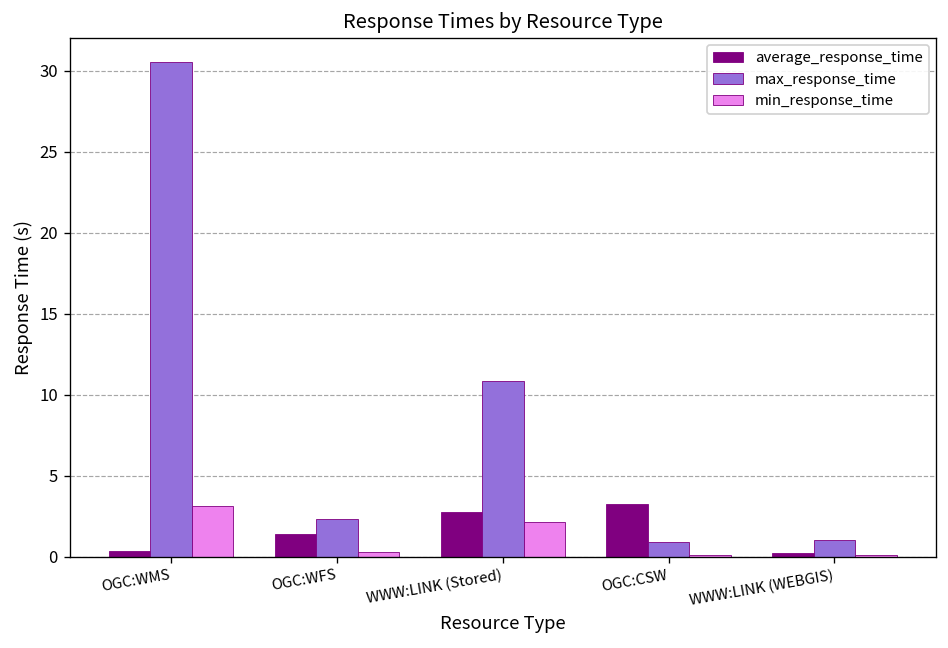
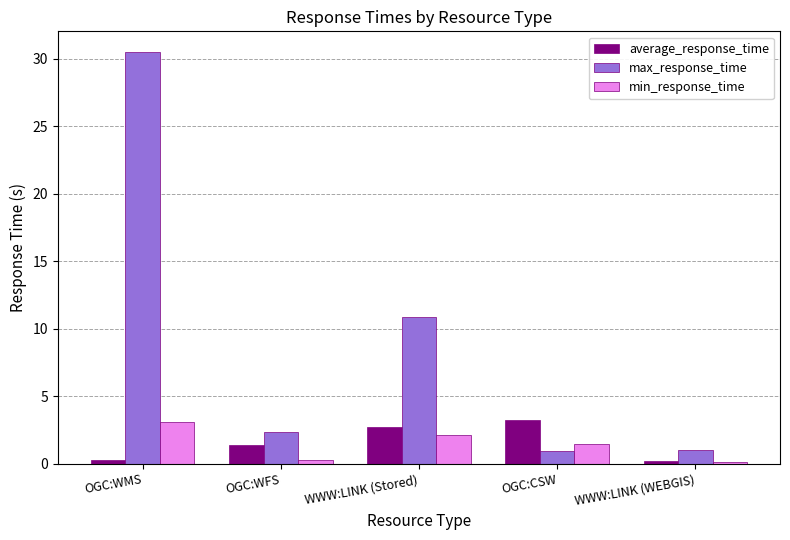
  {
    "average_response_time": {
      "OGC:WMS": 0.3,
      "OGC:WFS": 1.4,
      "WWW:LINK (Stored)": 2.8,
      "OGC:CSW": 3.3,
      "WWW:LINK (WEBGIS)": 0.2
    },
    "max_response_time": {
      "OGC:WMS": 30.5,
      "OGC:WFS": 2.3,
      "WWW:LINK (Stored)": 10.9,
      "OGC:CSW": 0.9,
      "WWW:LINK (WEBGIS)": 1.0
    },
    "min_response_time": {
      "OGC:WMS": 3.1,
      "OGC:WFS": 0.3,
      "WWW:LINK (Stored)": 2.1,
-     "OGC:CSW": 0.1
+     "OGC:CSW": 1.5
    }
  }
